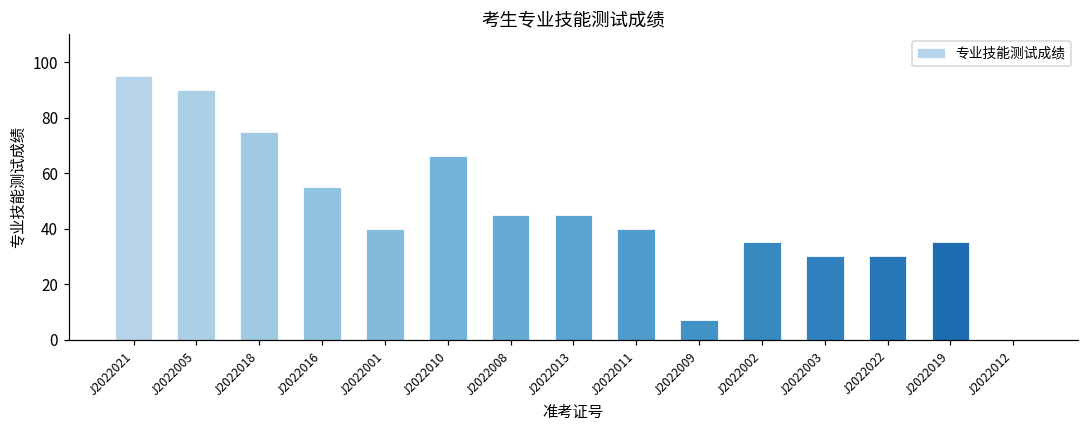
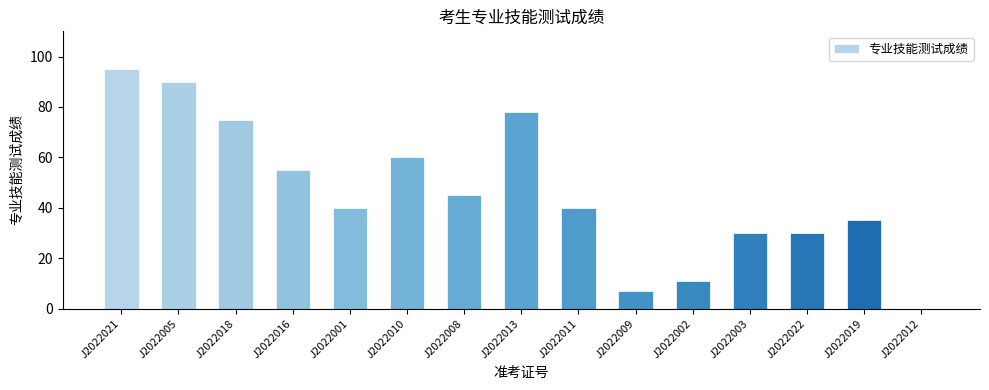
  {
    "J2022021": 95,
    "J2022005": 90,
    "J2022018": 75,
    "J2022016": 55,
    "J2022001": 40,
-   "J2022010": 66,
+   "J2022010": 60,
    "J2022008": 45,
-   "J2022013": 45,
+   "J2022013": 78,
    "J2022011": 40,
    "J2022009": 7,
-   "J2022002": 35,
+   "J2022002": 11,
    "J2022003": 30,
    "J2022022": 30,
    "J2022019": 35,
    "J2022012": 0
  }
